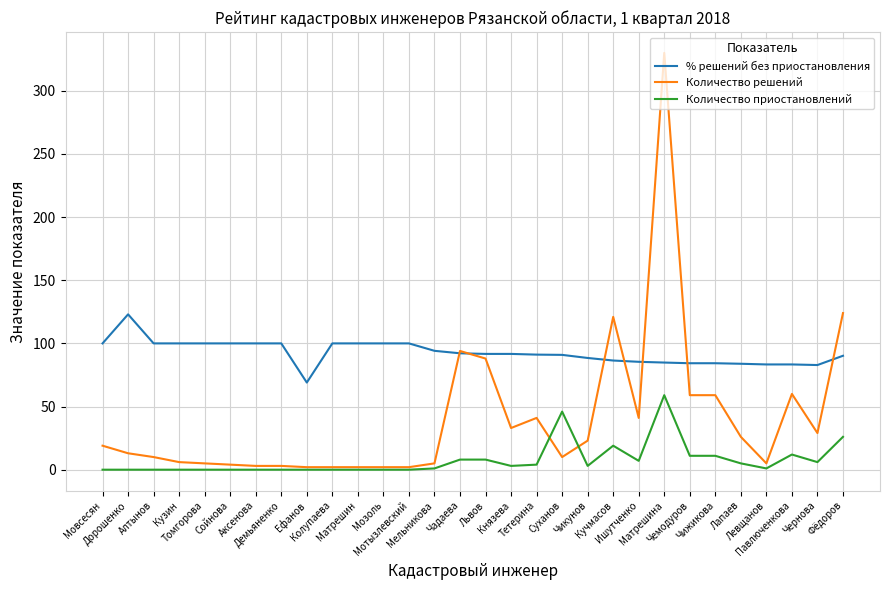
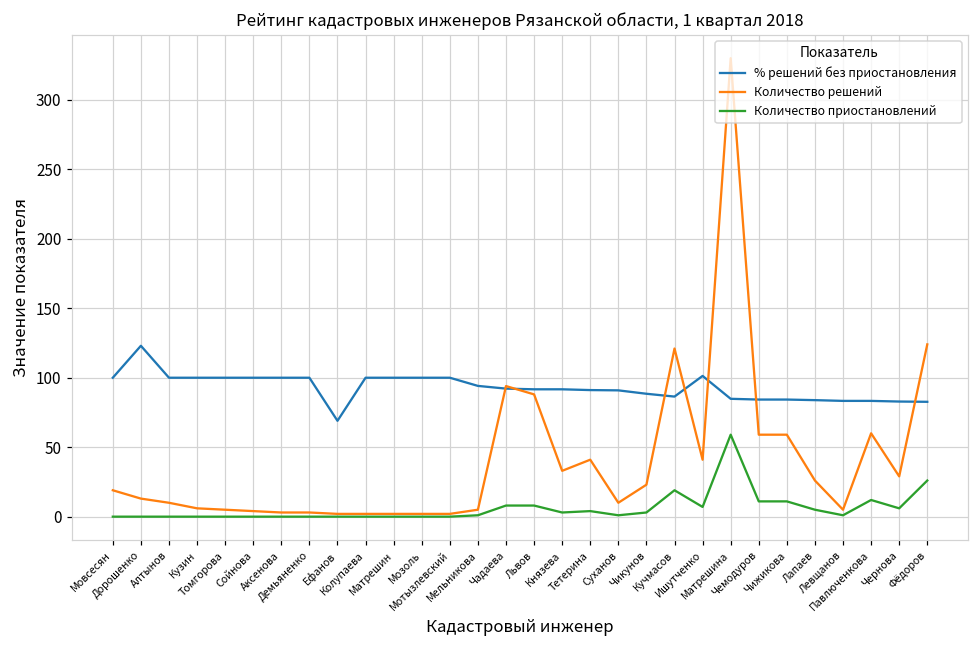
  {
    "% решений без приостановления": {
      "Мовсесян": 100,
      "Дорошенко": 123,
      "Алтынов": 100,
      "Кузин": 100,
      "Томгорова": 100,
      "Сойнова": 100,
      "Аксенова": 100,
      "Демьяненко": 100,
      "Ефанов": 69,
      "Колупаева": 100,
      "Матрешин": 100,
      "Мозоль": 100,
      "Мотызлевский": 100,
      "Мельникова": 94,
      "Львов": 92,
      "Князева": 92,
      "Тетерина": 91,
      "Суханов": 91,
      "Чикунов": 88,
      "Кучмасов": 86,
-     "Ишутченко": 85,
+     "Ишутченко": 101,
      "Матрешина": 85,
      "Чемодуров": 84,
      "Чижикова": 84,
      "Лапаев": 84,
      "Левщанов": 83,
      "Павлюченкова": 83,
      "Чернова": 83,
-     "Фёдоров": 90
+     "Фёдоров": 83
    },
    "Количество решений": {
      "Мовсесян": 19,
      "Дорошенко": 13,
      "Алтынов": 10,
      "Кузин": 6,
      "Томгорова": 5,
      "Сойнова": 4,
      "Аксенова": 3,
      "Демьяненко": 3,
      "Мельникова": 5,
      "Львов": 88,
      "Князева": 33,
      "Тетерина": 41,
      "Суханов": 10,
      "Чикунов": 23,
      "Кучмасов": 121,
      "Ишутченко": 41,
      "Чемодуров": 59,
      "Чижикова": 59,
      "Лапаев": 26,
      "Левщанов": 5,
      "Павлюченкова": 60,
      "Чернова": 29,
      "Фёдоров": 124
    },
    "Количество приостановлений": {
      "Мовсесян": 0,
      "Дорошенко": 0,
      "Алтынов": 0,
      "Кузин": 0,
      "Томгорова": 0,
      "Сойнова": 0,
      "Аксенова": 0,
      "Демьяненко": 0,
      "Мельникова": 1,
      "Чадаева": 8,
      "Львов": 8,
      "Князева": 3,
      "Тетерина": 4,
-     "Суханов": 46,
+     "Суханов": 1,
      "Чикунов": 3,
      "Кучмасов": 19,
      "Ишутченко": 7,
      "Матрешина": 59,
      "Чемодуров": 11,
      "Чижикова": 11,
      "Лапаев": 5,
      "Левщанов": 1,
      "Павлюченкова": 12,
      "Чернова": 6,
      "Фёдоров": 26
    }
  }
